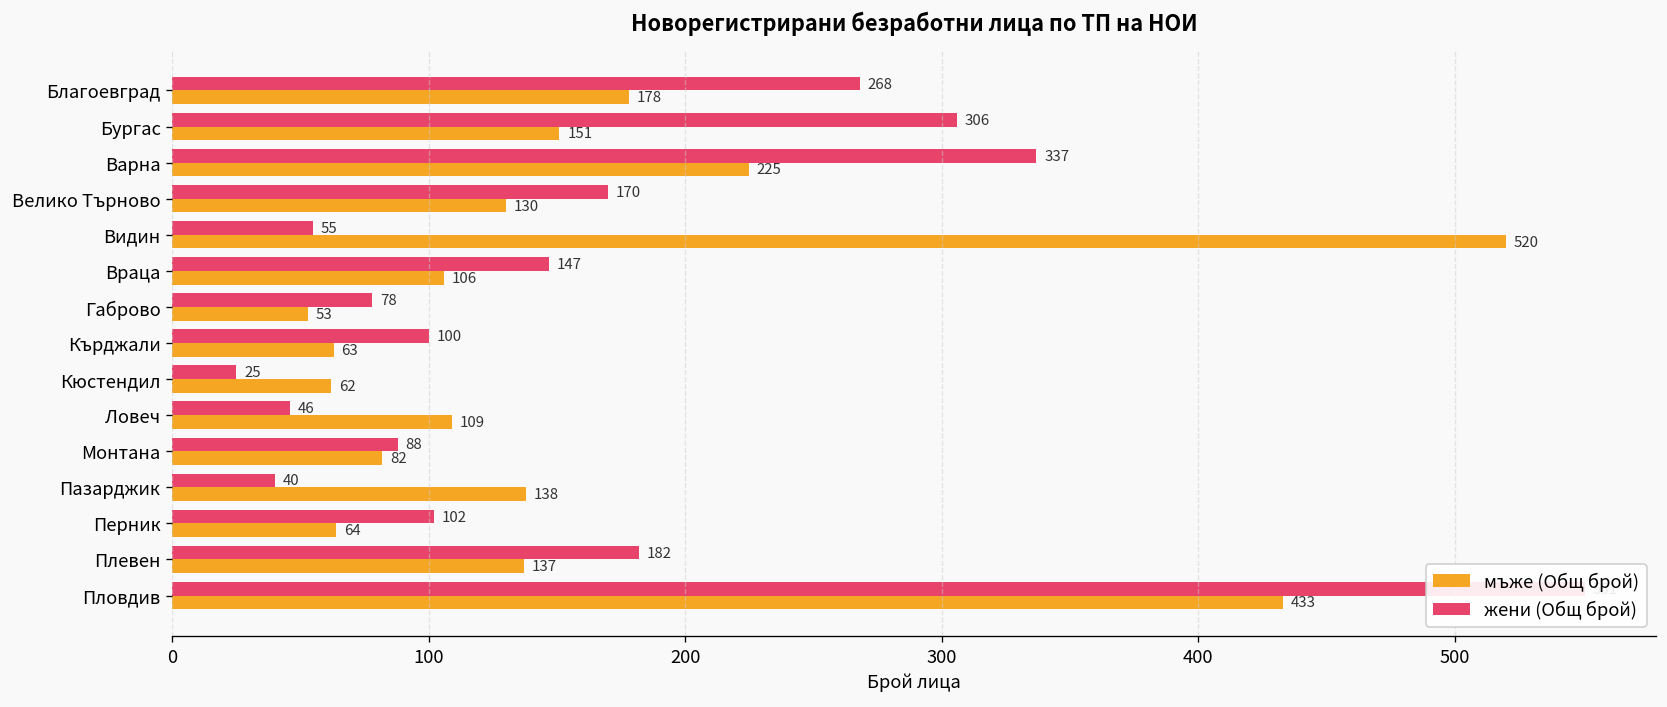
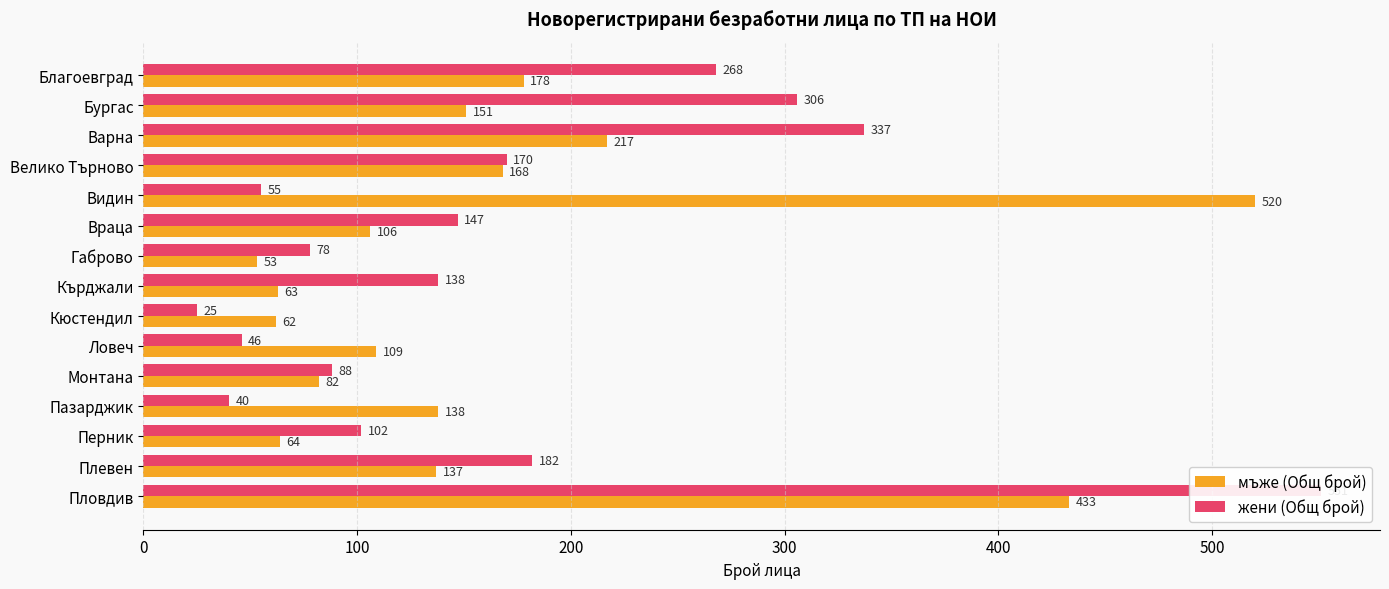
  {
    "мъже (Общ брой)": {
      "Благоевград": 178,
      "Бургас": 151,
-     "Варна": 225,
-     "Велико Търново": 130,
+     "Варна": 217,
+     "Велико Търново": 168,
      "Видин": 520,
      "Враца": 106,
      "Габрово": 53,
      "Кърджали": 63,
      "Кюстендил": 62,
      "Ловеч": 109,
      "Монтана": 82,
      "Пазарджик": 138,
      "Перник": 64,
      "Плевен": 137,
      "Пловдив": 433
    },
    "жени (Общ брой)": {
      "Благоевград": 268,
      "Бургас": 306,
      "Варна": 337,
      "Велико Търново": 170,
      "Видин": 55,
      "Враца": 147,
      "Габрово": 78,
-     "Кърджали": 100,
+     "Кърджали": 138,
      "Кюстендил": 25,
      "Ловеч": 46,
      "Монтана": 88,
      "Пазарджик": 40,
      "Перник": 102,
      "Плевен": 182
    }
  }
